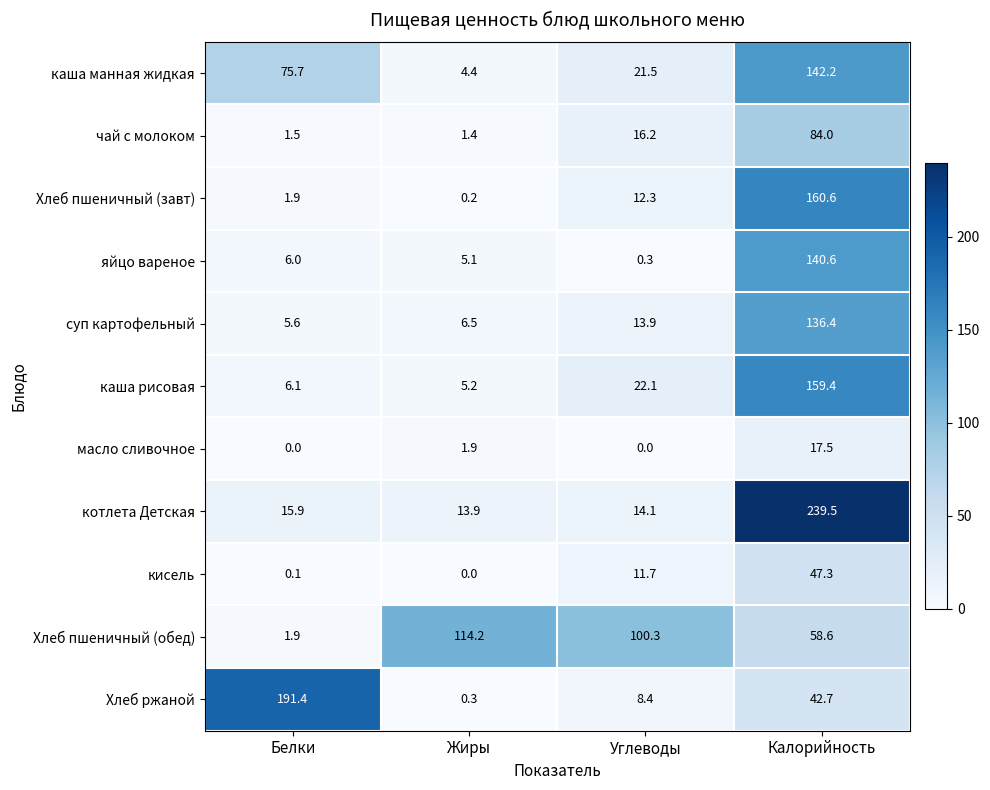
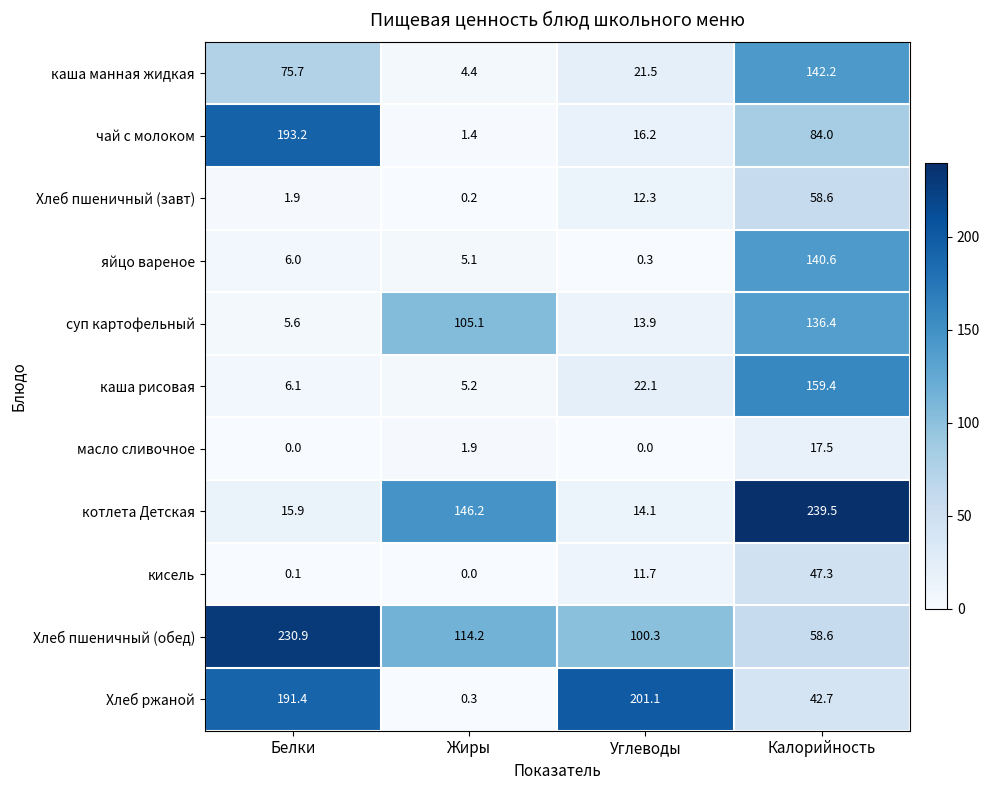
  {
    "каша манная жидкая": {
      "Белки": 75.7,
      "Жиры": 4.4,
      "Углеводы": 21.5,
      "Калорийность": 142.2
    },
    "чай с молоком": {
-     "Белки": 1.5,
+     "Белки": 193.2,
      "Жиры": 1.4,
      "Углеводы": 16.2,
      "Калорийность": 84.0
    },
    "Хлеб пшеничный (завт)": {
      "Белки": 1.9,
      "Жиры": 0.2,
      "Углеводы": 12.3,
-     "Калорийность": 160.6
+     "Калорийность": 58.6
    },
    "яйцо вареное": {
      "Белки": 6.0,
      "Жиры": 5.1,
      "Углеводы": 0.3,
      "Калорийность": 140.6
    },
    "суп картофельный": {
      "Белки": 5.6,
-     "Жиры": 6.5,
+     "Жиры": 105.1,
      "Углеводы": 13.9,
      "Калорийность": 136.4
    },
    "каша рисовая": {
      "Белки": 6.1,
      "Жиры": 5.2,
      "Углеводы": 22.1,
      "Калорийность": 159.4
    },
    "масло сливочное": {
      "Белки": 0.0,
      "Жиры": 1.9,
      "Углеводы": 0.0,
      "Калорийность": 17.5
    },
    "котлета Детская": {
      "Белки": 15.9,
-     "Жиры": 13.9,
+     "Жиры": 146.2,
      "Углеводы": 14.1,
      "Калорийность": 239.5
    },
    "кисель": {
      "Белки": 0.1,
      "Жиры": 0.0,
      "Углеводы": 11.7,
      "Калорийность": 47.3
    },
    "Хлеб пшеничный (обед)": {
-     "Белки": 1.9,
+     "Белки": 230.9,
      "Жиры": 114.2,
      "Углеводы": 100.3,
      "Калорийность": 58.6
    },
    "Хлеб ржаной": {
      "Белки": 191.4,
      "Жиры": 0.3,
-     "Углеводы": 8.4,
+     "Углеводы": 201.1,
      "Калорийность": 42.7
    }
  }
